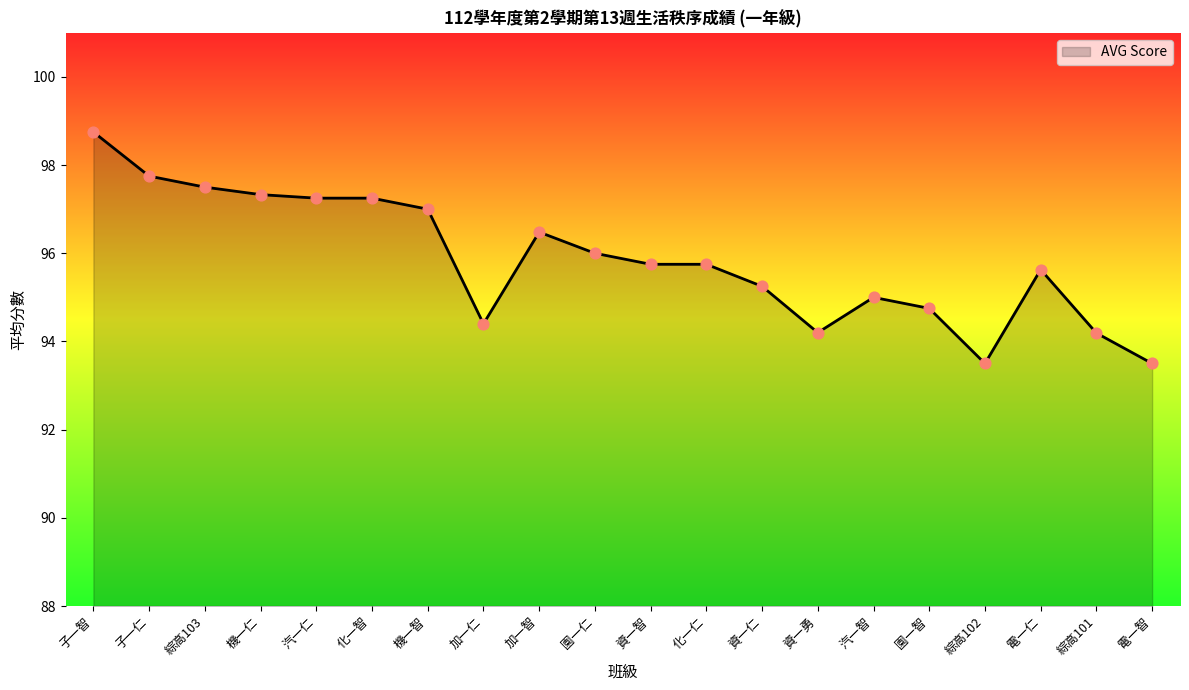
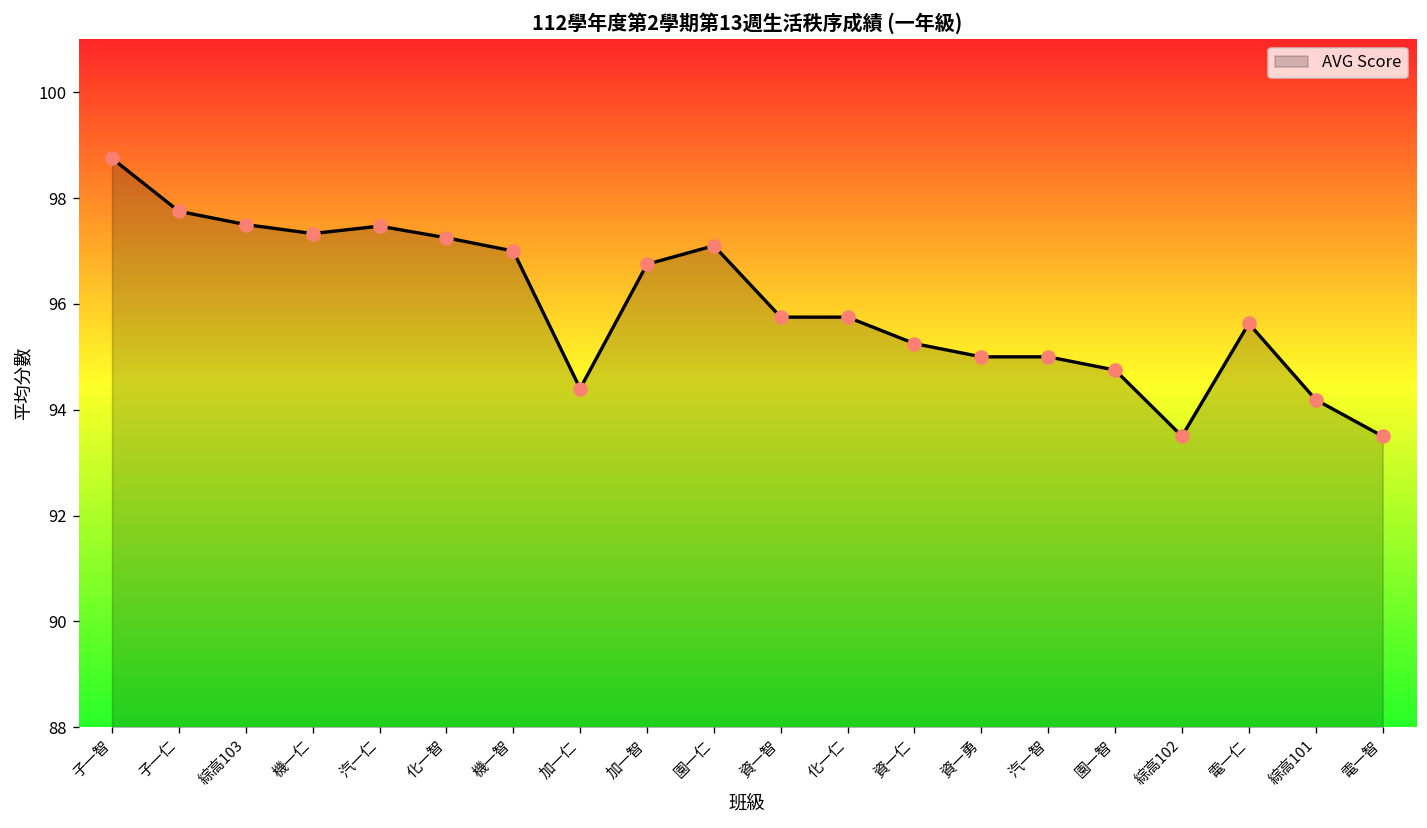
  {
    "子一智": 98.8,
    "子一仁": 97.8,
    "綜高103": 97.5,
    "機一仁": 97.3,
-   "汽一仁": 97.3,
+   "汽一仁": 97.5,
    "化一智": 97.3,
    "機一智": 97.0,
    "加一仁": 94.4,
-   "加一智": 96.5,
-   "園一仁": 96.0,
+   "加一智": 96.8,
+   "園一仁": 97.1,
    "資一智": 95.8,
    "化一仁": 95.8,
    "資一仁": 95.3,
-   "資一勇": 94.2,
+   "資一勇": 95.0,
    "汽一智": 95.0,
    "園一智": 94.8,
    "綜高102": 93.5,
    "電一仁": 95.6,
    "綜高101": 94.2,
    "電一智": 93.5
  }
